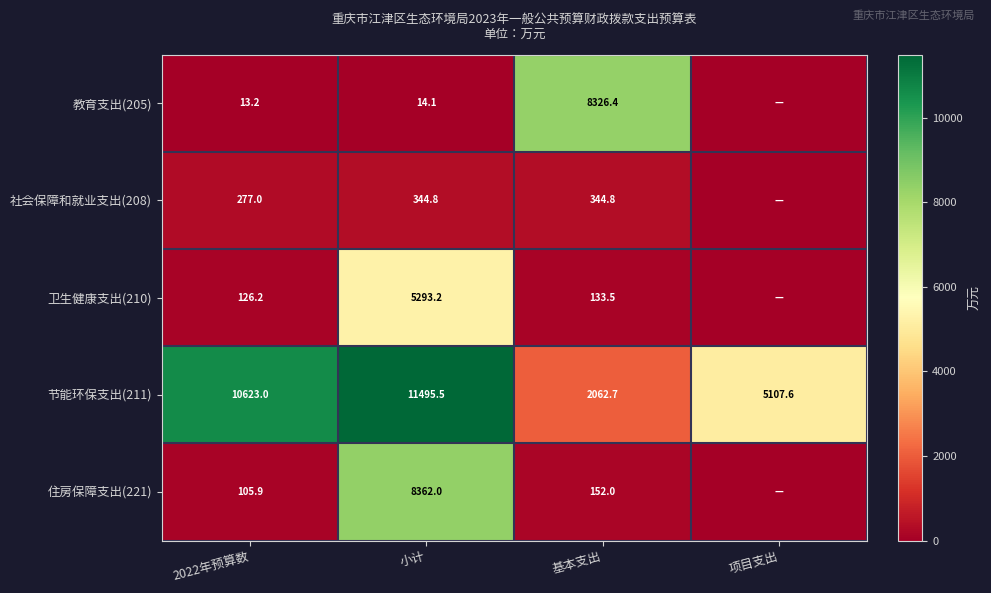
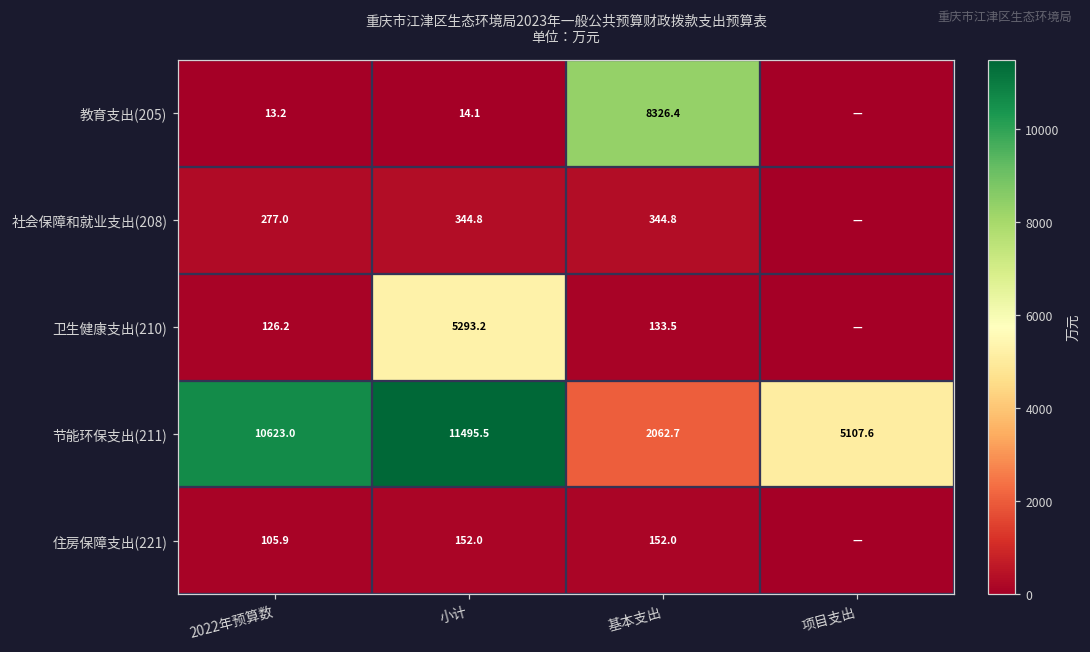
  {
    "教育支出(205)": {
      "2022年预算数": 13.2,
      "小计": 14.1,
      "基本支出": 8326.4
    },
    "社会保障和就业支出(208)": {
      "2022年预算数": 277.0,
      "小计": 344.8,
      "基本支出": 344.8
    },
    "卫生健康支出(210)": {
      "2022年预算数": 126.2,
      "小计": 5293.2,
      "基本支出": 133.5
    },
    "节能环保支出(211)": {
      "2022年预算数": 10623.0,
      "小计": 11495.5,
      "基本支出": 2062.7,
      "项目支出": 5107.6
    },
    "住房保障支出(221)": {
      "2022年预算数": 105.9,
-     "小计": 8362.0,
+     "小计": 152.0,
      "基本支出": 152.0
    }
  }
